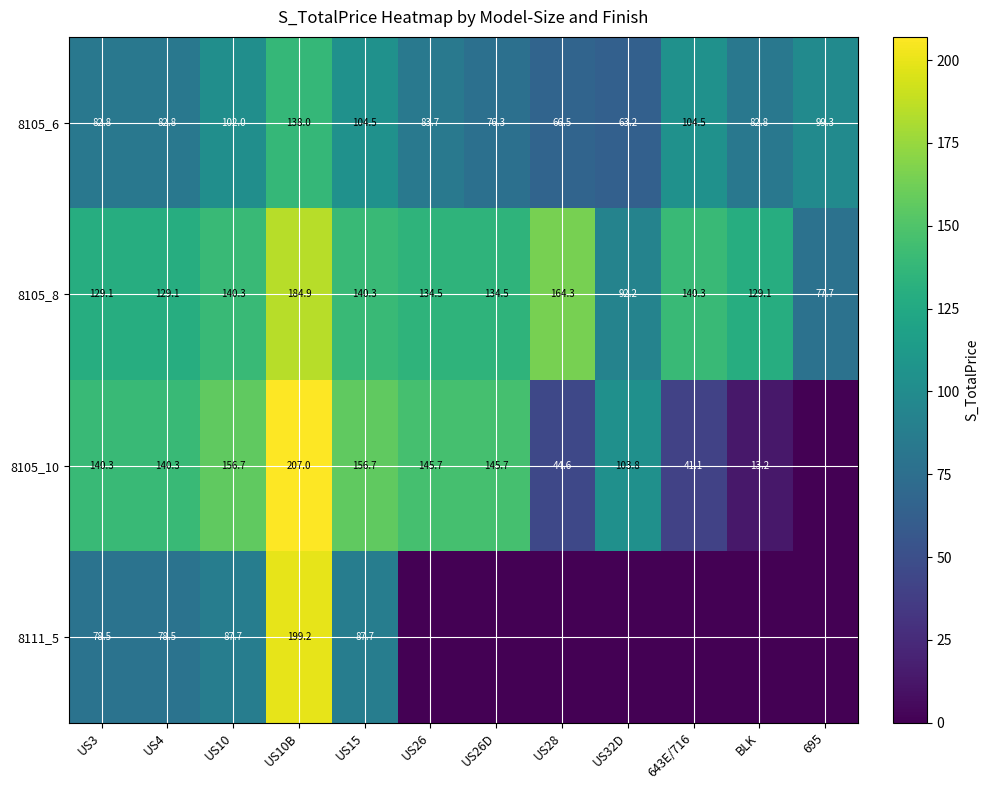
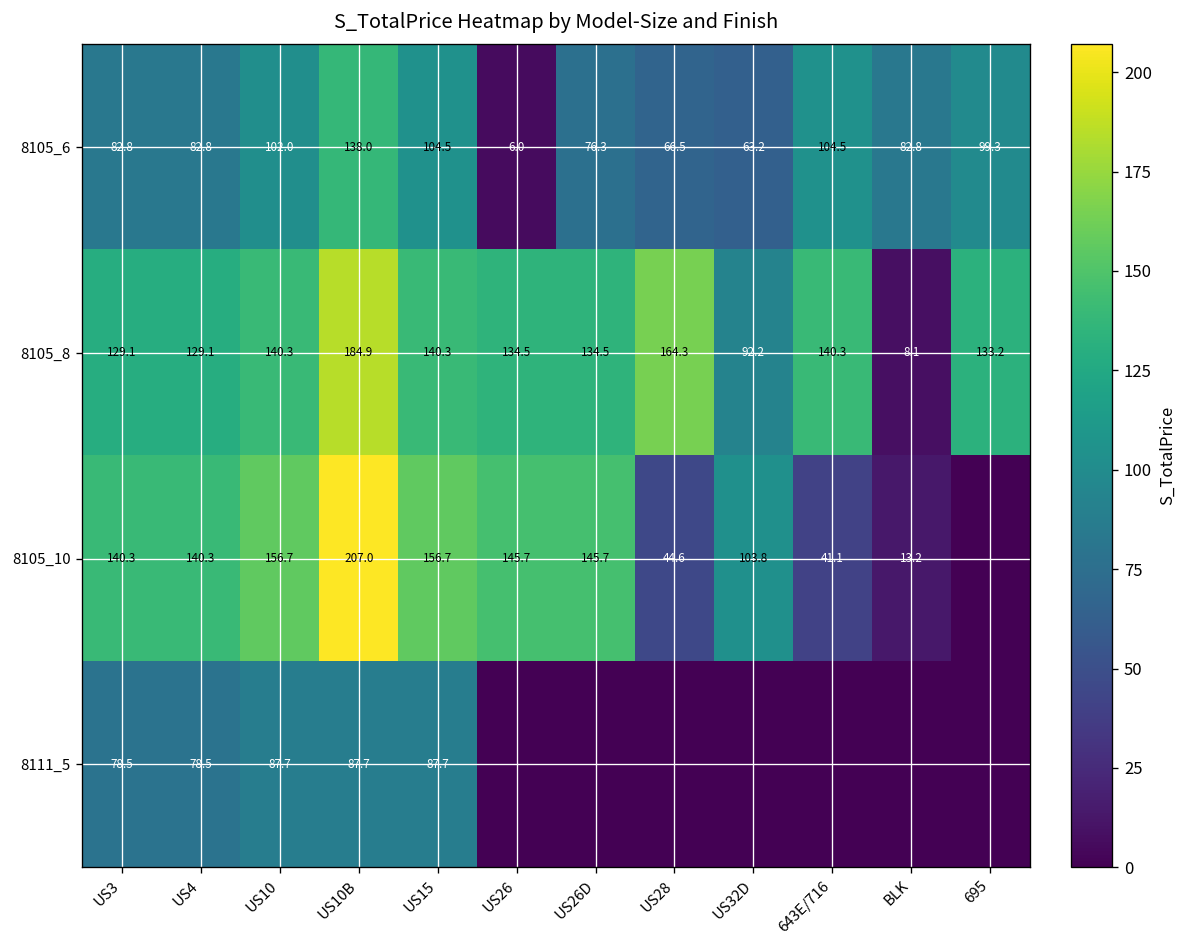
  {
    "8105_6": {
      "US3": 82.8,
      "US4": 82.8,
      "US10": 102.0,
      "US10B": 138.0,
      "US15": 104.5,
-     "US26": 83.7,
+     "US26": 6.0,
      "US26D": 76.3,
      "US28": 66.5,
      "US32D": 63.2,
      "643E/716": 104.5,
      "BLK": 82.8,
      "695": 99.3
    },
    "8105_8": {
      "US3": 129.1,
      "US4": 129.1,
      "US10": 140.3,
      "US10B": 184.9,
      "US15": 140.3,
      "US26": 134.5,
      "US26D": 134.5,
      "US28": 164.3,
      "US32D": 92.2,
      "643E/716": 140.3,
-     "BLK": 129.1,
-     "695": 77.7
+     "BLK": 8.1,
+     "695": 133.2
    },
    "8105_10": {
      "US3": 140.3,
      "US4": 140.3,
      "US10": 156.7,
      "US10B": 207.0,
      "US15": 156.7,
      "US26": 145.7,
      "US26D": 145.7,
      "US28": 44.6,
      "US32D": 103.8,
      "643E/716": 41.1,
      "BLK": 13.2
    },
    "8111_5": {
      "US3": 78.5,
      "US4": 78.5,
      "US10": 87.7,
-     "US10B": 199.2,
+     "US10B": 87.7,
      "US15": 87.7
    }
  }
